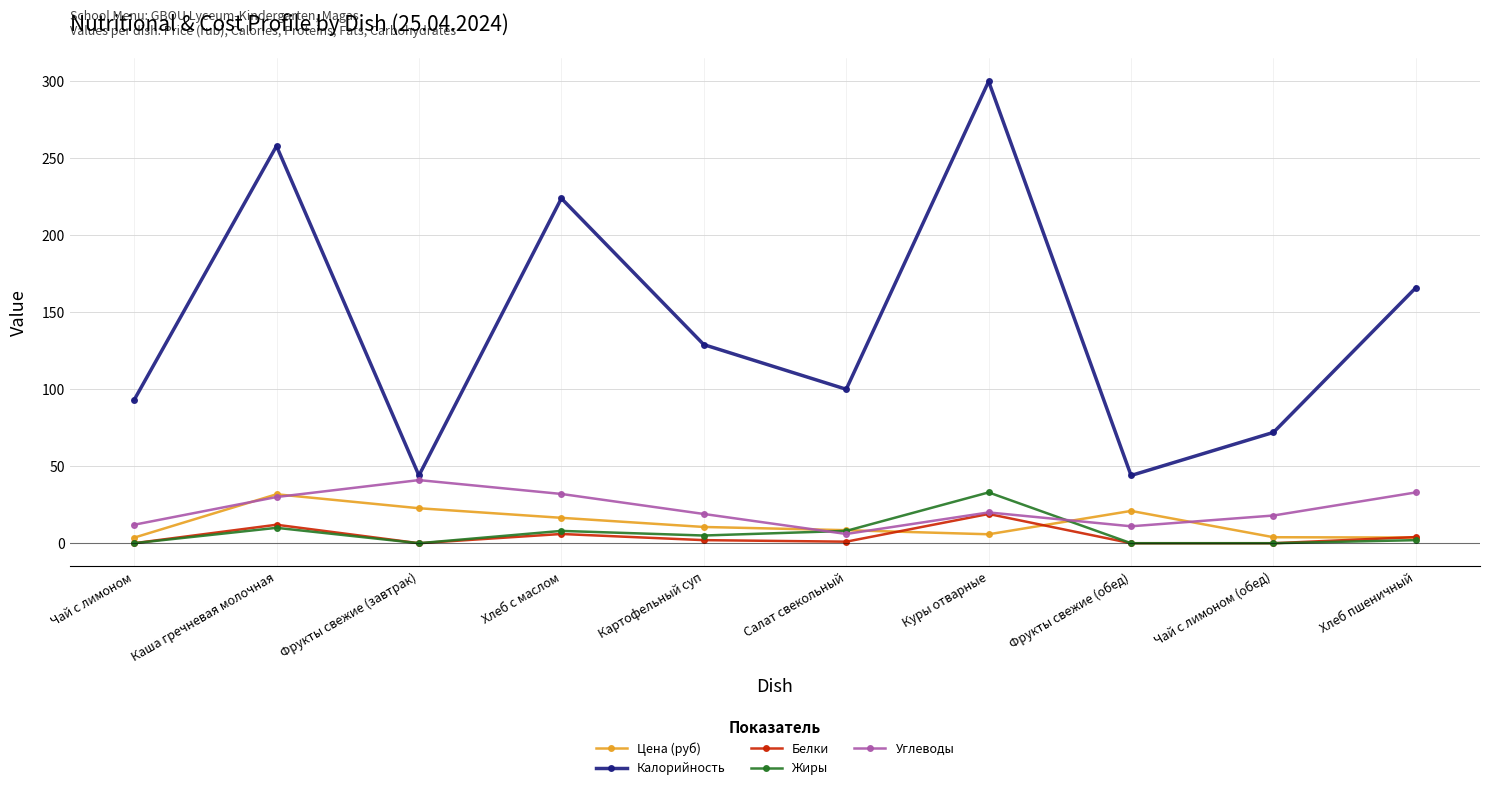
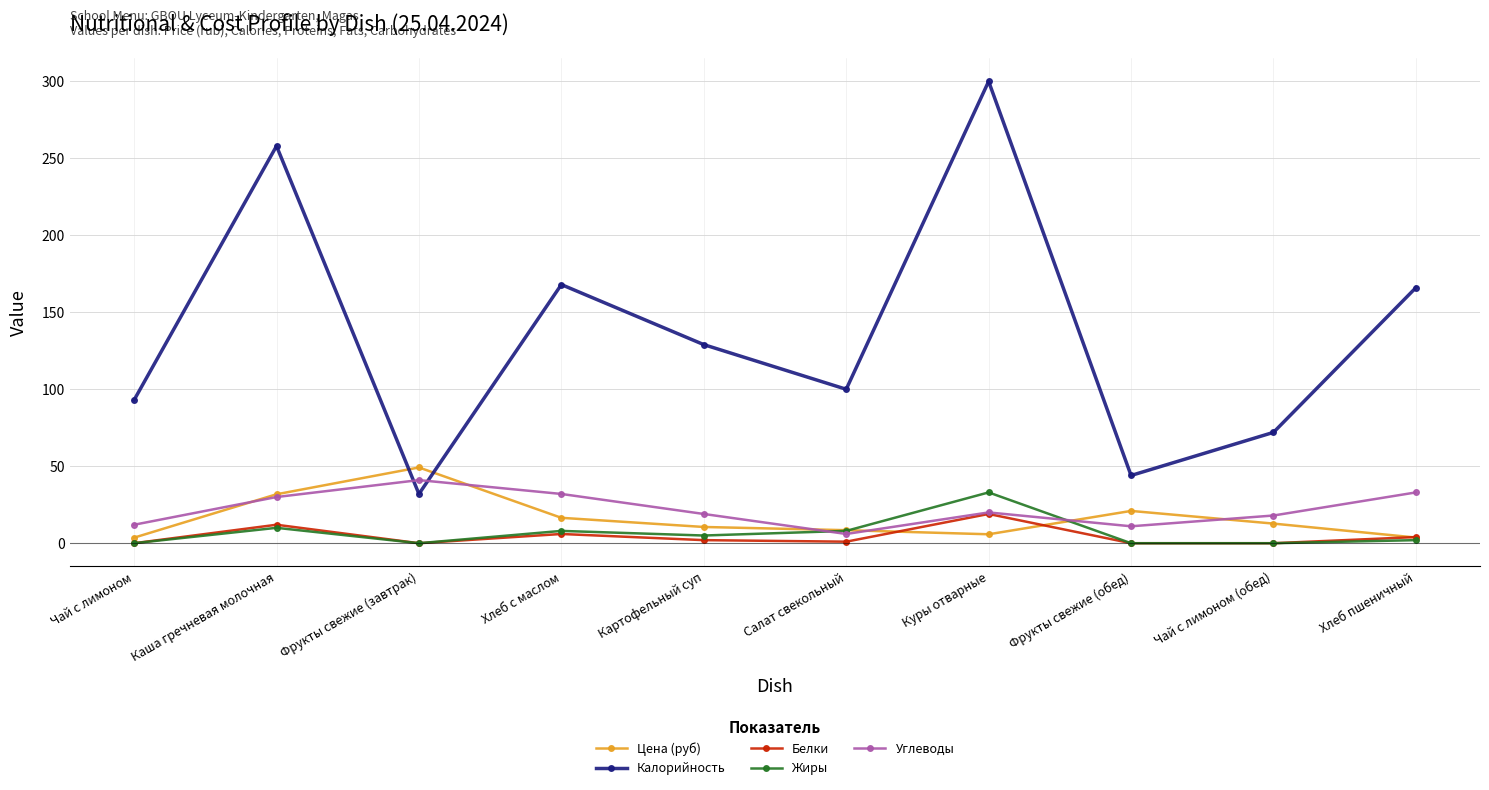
  {
    "Цена (руб)": {
      "Чай с лимоном": 4,
      "Каша гречневая молочная": 32,
-     "Фрукты свежие (завтрак)": 23,
+     "Фрукты свежие (завтрак)": 49,
      "Хлеб с маслом": 17,
      "Картофельный суп": 11,
      "Куры отварные": 6,
      "Фрукты свежие (обед)": 21,
-     "Чай с лимоном (обед)": 4
+     "Чай с лимоном (обед)": 13
    },
    "Калорийность": {
      "Чай с лимоном": 93,
      "Каша гречневая молочная": 258,
-     "Фрукты свежие (завтрак)": 44,
-     "Хлеб с маслом": 224,
+     "Фрукты свежие (завтрак)": 32,
+     "Хлеб с маслом": 168,
      "Картофельный суп": 129,
      "Салат свекольный": 100,
      "Куры отварные": 300,
      "Фрукты свежие (обед)": 44,
      "Чай с лимоном (обед)": 72,
      "Хлеб пшеничный": 166
    },
    "Белки": {
      "Каша гречневая молочная": 12,
      "Хлеб с маслом": 6,
      "Картофельный суп": 2,
      "Салат свекольный": 1
    },
    "Жиры": {
      "Каша гречневая молочная": 10,
      "Хлеб с маслом": 8,
      "Картофельный суп": 5,
      "Куры отварные": 33,
      "Хлеб пшеничный": 2
    },
    "Углеводы": {
      "Чай с лимоном": 12,
      "Каша гречневая молочная": 30,
      "Фрукты свежие (завтрак)": 41,
      "Хлеб с маслом": 32,
      "Картофельный суп": 19,
      "Салат свекольный": 6,
      "Фрукты свежие (обед)": 11,
      "Чай с лимоном (обед)": 18,
      "Хлеб пшеничный": 33
    }
  }
